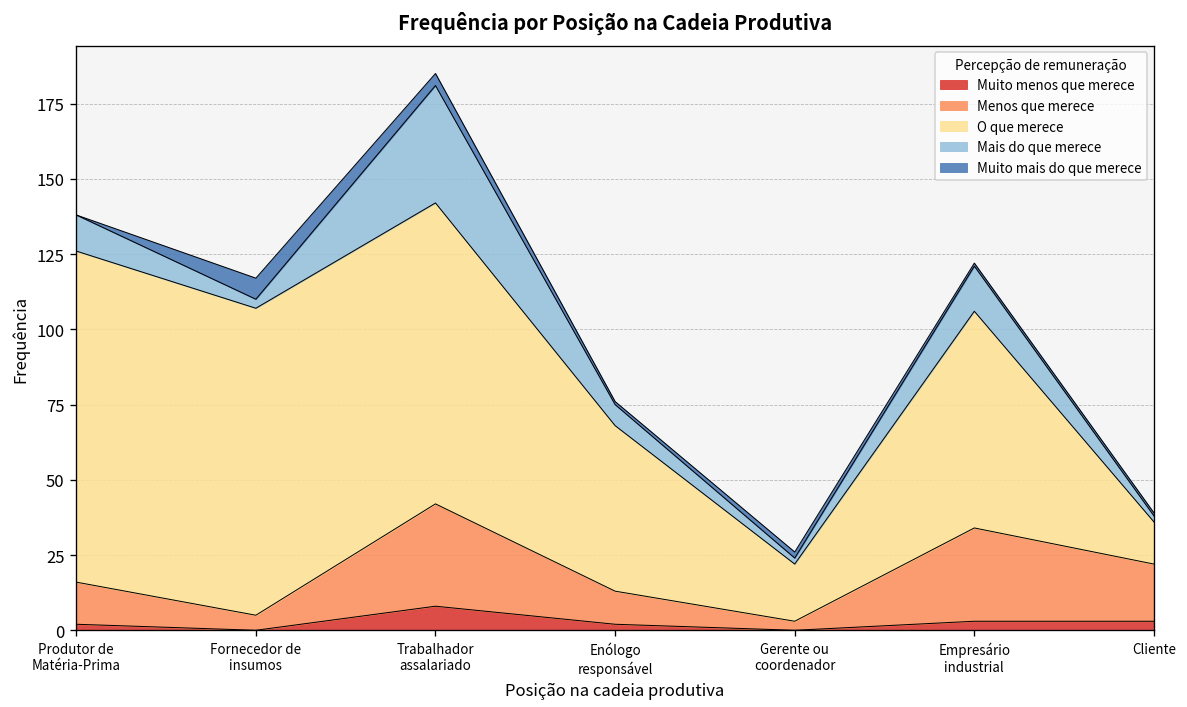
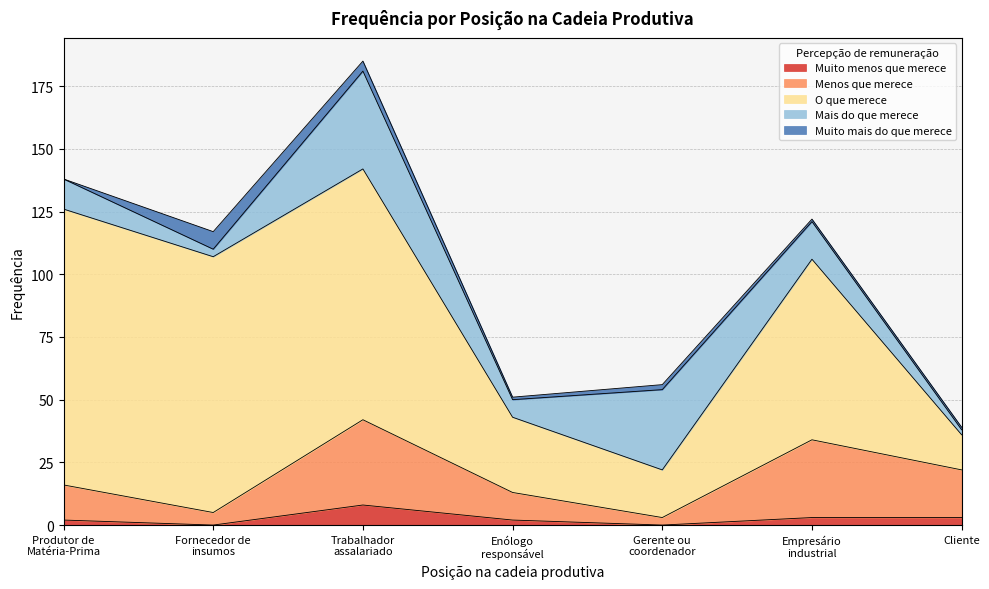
  {
    "Muito menos que merece": {
      "Produtor de Matéria-Prima": 2,
      "Fornecedor de insumos": 0,
      "Trabalhador assalariado": 8,
      "Enólogo responsável": 2,
      "Gerente ou coordenador": 0,
      "Empresário industrial": 3,
      "Cliente": 3
    },
    "Menos que merece": {
      "Produtor de Matéria-Prima": 14,
      "Fornecedor de insumos": 5,
      "Trabalhador assalariado": 34,
      "Enólogo responsável": 11,
      "Gerente ou coordenador": 3,
      "Empresário industrial": 31,
      "Cliente": 19
    },
    "O que merece": {
      "Produtor de Matéria-Prima": 110,
      "Fornecedor de insumos": 102,
      "Trabalhador assalariado": 100,
-     "Enólogo responsável": 55,
+     "Enólogo responsável": 30,
      "Gerente ou coordenador": 19,
      "Empresário industrial": 72,
      "Cliente": 14
    },
    "Mais do que merece": {
      "Fornecedor de insumos": 3,
      "Trabalhador assalariado": 39,
-     "Gerente ou coordenador": 2
+     "Gerente ou coordenador": 32
    },
    "Muito mais do que merece": {
      "Fornecedor de insumos": 7,
      "Trabalhador assalariado": 4,
      "Gerente ou coordenador": 2
    }
  }
